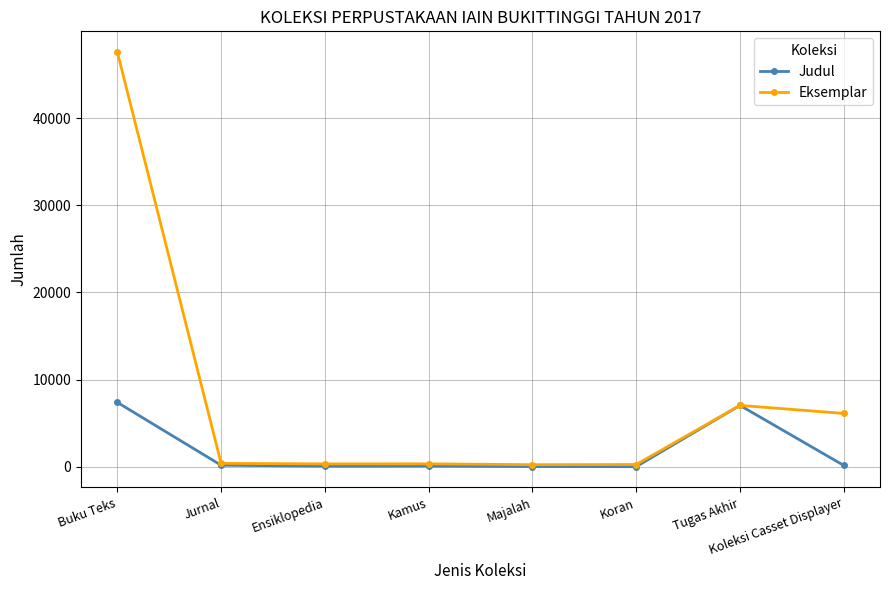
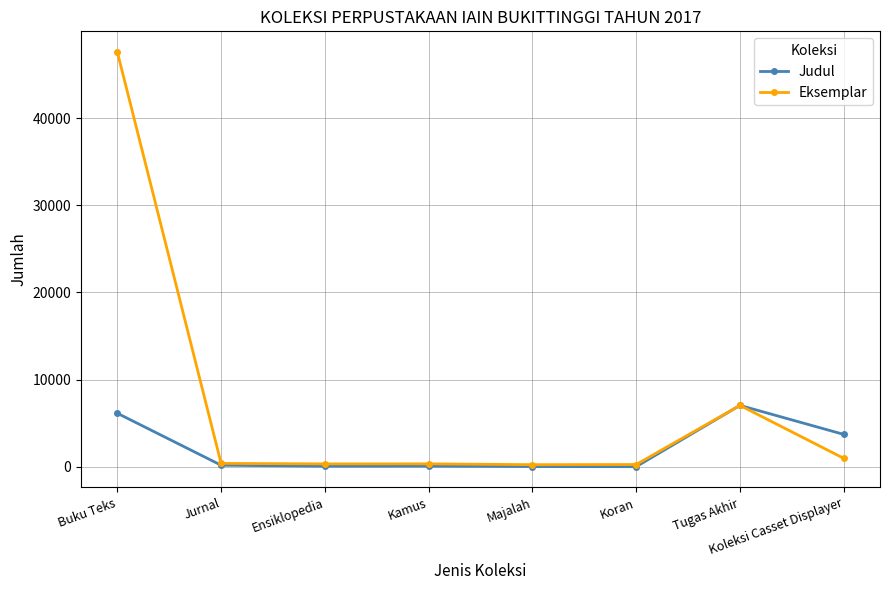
  {
    "Judul": {
-     "Buku Teks": 7000,
-     "Koleksi Casset Displayer": 0
+     "Buku Teks": 6000,
+     "Koleksi Casset Displayer": 4000
    },
    "Eksemplar": {
      "Buku Teks": 48000,
-     "Koleksi Casset Displayer": 6000
+     "Koleksi Casset Displayer": 1000
    }
  }
